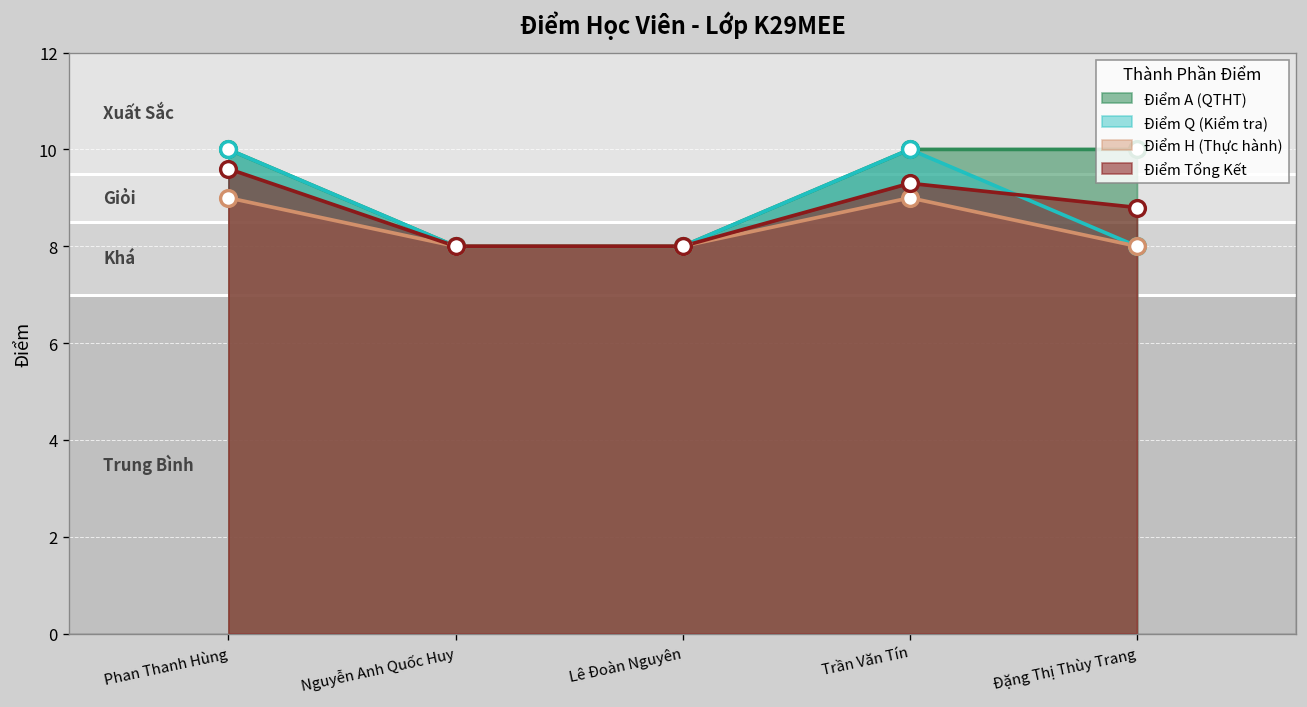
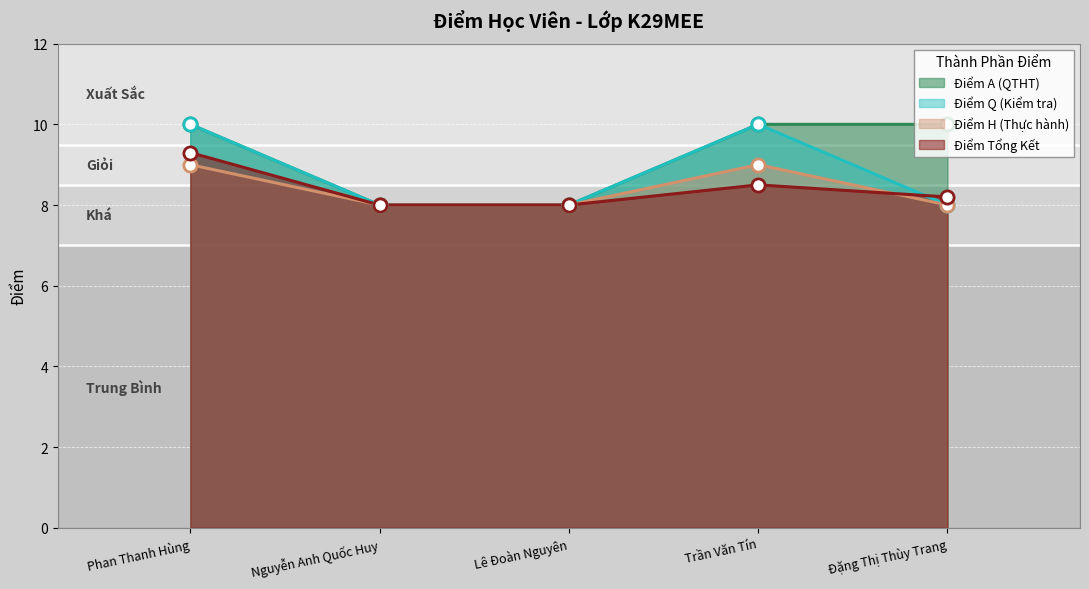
  {
    "Điểm Tổng Kết": {
-     "Phan Thanh Hùng": 9.6,
-     "Trần Văn Tín": 9.3,
-     "Đặng Thị Thùy Trang": 8.8
+     "Phan Thanh Hùng": 9.3,
+     "Trần Văn Tín": 8.5,
+     "Đặng Thị Thùy Trang": 8.2
    }
  }
